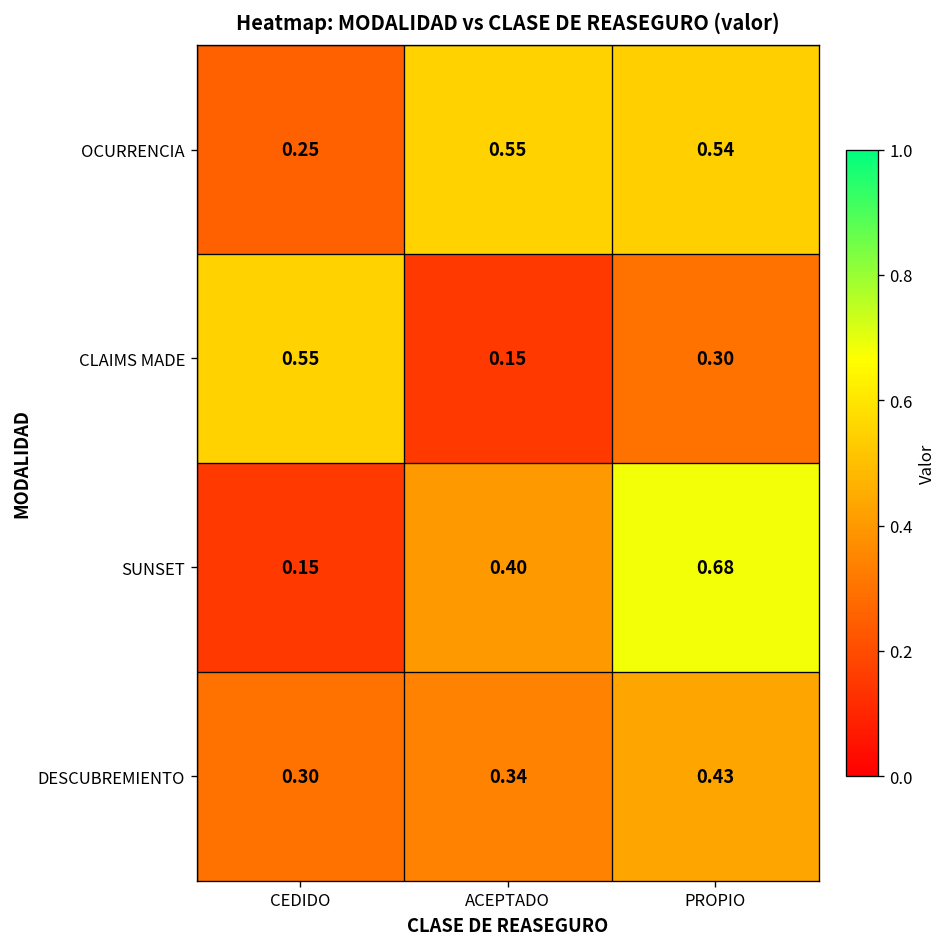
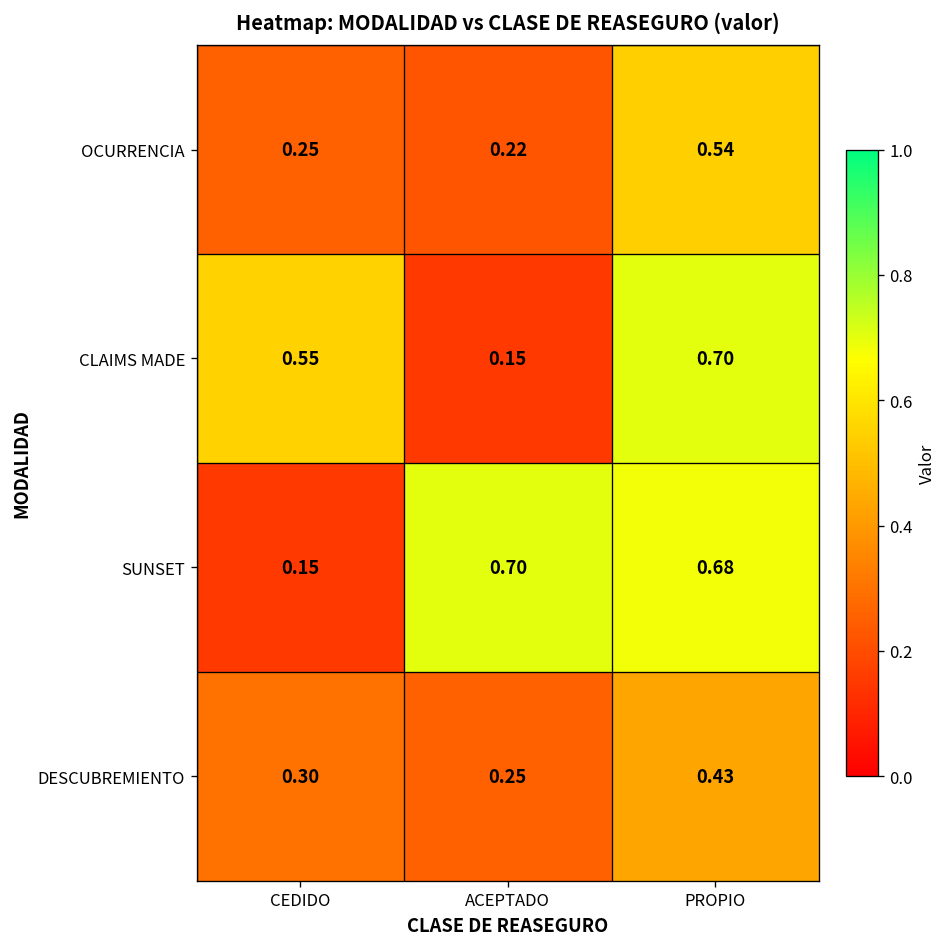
  {
    "OCURRENCIA": {
      "CEDIDO": 0.25,
-     "ACEPTADO": 0.55,
+     "ACEPTADO": 0.22,
      "PROPIO": 0.54
    },
    "CLAIMS MADE": {
      "CEDIDO": 0.55,
      "ACEPTADO": 0.15,
-     "PROPIO": 0.30
+     "PROPIO": 0.70
    },
    "SUNSET": {
      "CEDIDO": 0.15,
-     "ACEPTADO": 0.40,
+     "ACEPTADO": 0.70,
      "PROPIO": 0.68
    },
    "DESCUBREMIENTO": {
      "CEDIDO": 0.30,
-     "ACEPTADO": 0.34,
+     "ACEPTADO": 0.25,
      "PROPIO": 0.43
    }
  }
